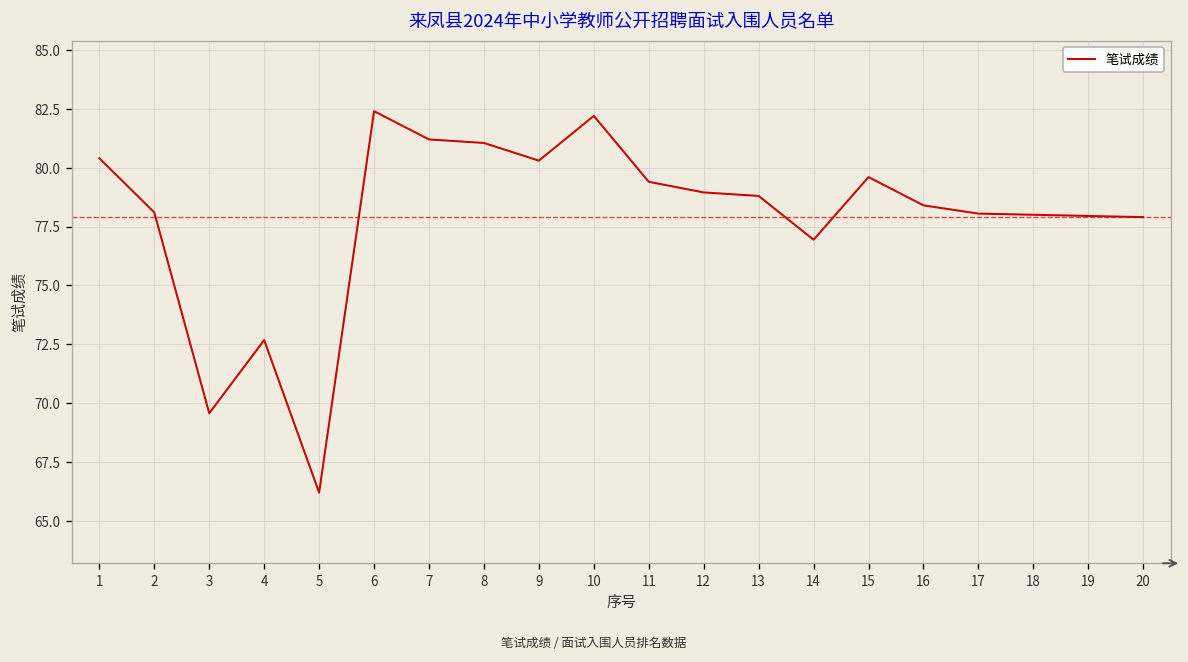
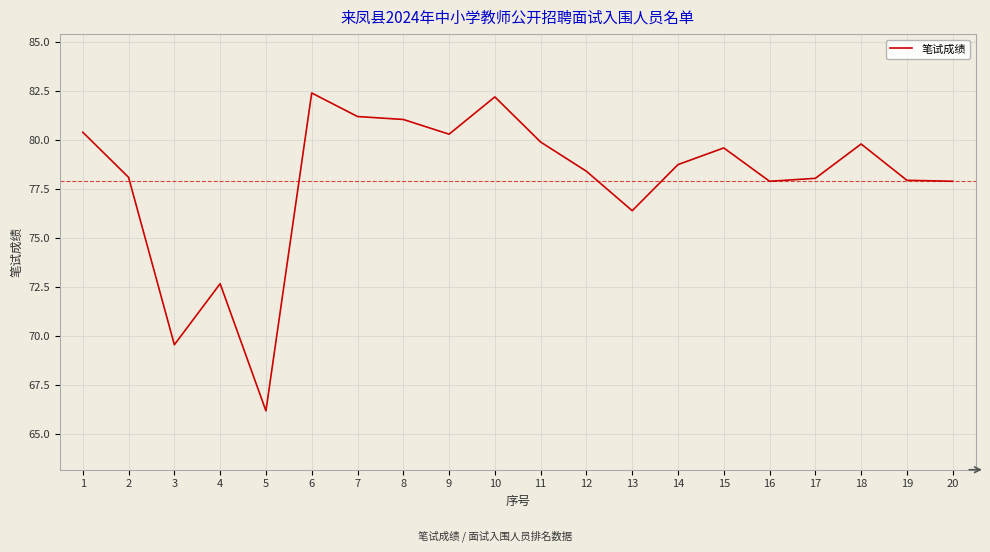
  {
    "1": 80.4,
    "2": 78.1,
    "3": 69.6,
    "4": 72.7,
    "5": 66.2,
    "6": 82.4,
    "7": 81.2,
    "8": 81.1,
    "9": 80.3,
    "10": 82.2,
-   "11": 79.4,
-   "12": 79.0,
-   "13": 78.8,
-   "14": 76.9,
+   "11": 79.9,
+   "12": 78.4,
+   "13": 76.4,
+   "14": 78.8,
    "15": 79.6,
-   "16": 78.4,
+   "16": 77.9,
    "17": 78.1,
-   "18": 78.0,
+   "18": 79.8,
    "19": 78.0,
    "20": 77.9
  }
